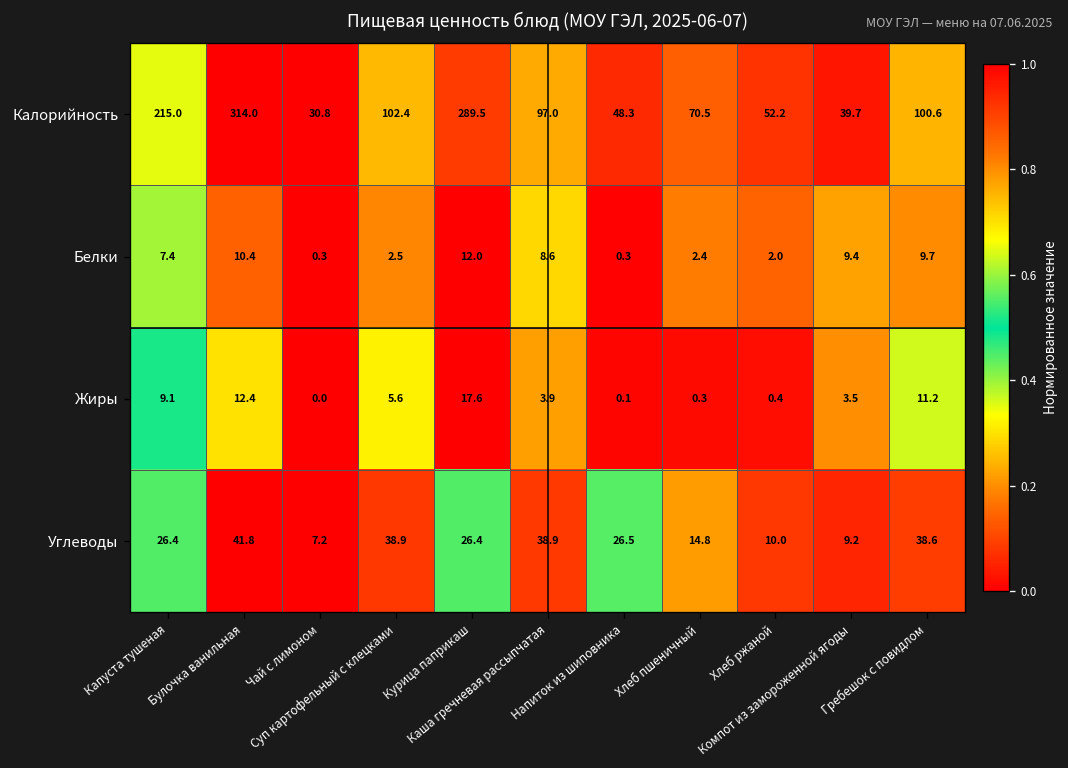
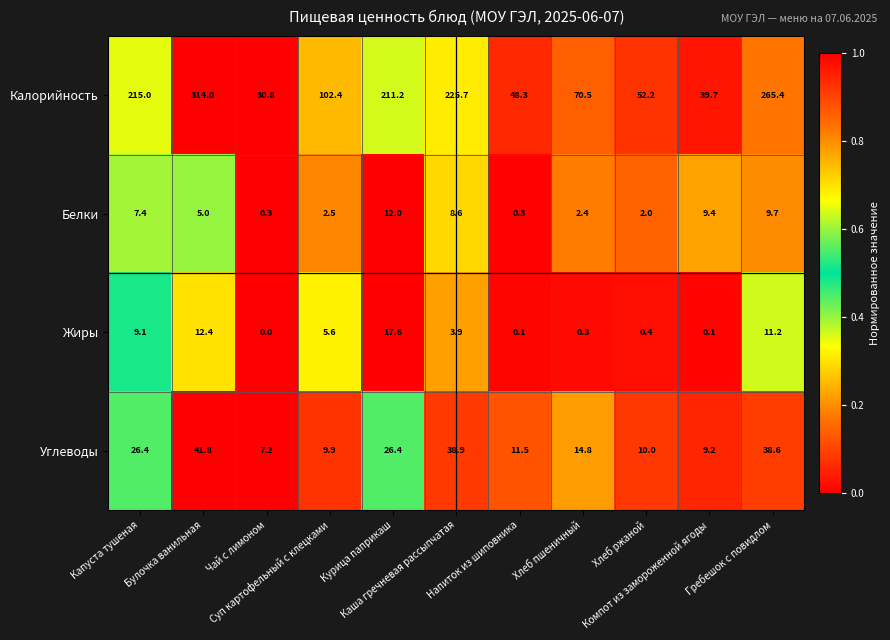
  {
    "Калорийность": {
      "Капуста тушеная": 215.0,
      "Булочка ванильная": 314.0,
      "Чай с лимоном": 30.8,
      "Суп картофельный с клецками": 102.4,
-     "Курица паприкаш": 289.5,
-     "Каша гречневая рассыпчатая": 97.0,
+     "Курица паприкаш": 211.2,
+     "Каша гречневая рассыпчатая": 225.7,
      "Напиток из шиповника": 48.3,
      "Хлеб пшеничный": 70.5,
      "Хлеб ржаной": 52.2,
      "Компот из замороженной ягоды": 39.7,
-     "Гребешок с повидлом": 100.6
+     "Гребешок с повидлом": 265.4
    },
    "Белки": {
      "Капуста тушеная": 7.4,
-     "Булочка ванильная": 10.4,
+     "Булочка ванильная": 5.0,
      "Чай с лимоном": 0.3,
      "Суп картофельный с клецками": 2.5,
      "Курица паприкаш": 12.0,
      "Каша гречневая рассыпчатая": 8.6,
      "Напиток из шиповника": 0.3,
      "Хлеб пшеничный": 2.4,
      "Хлеб ржаной": 2.0,
      "Компот из замороженной ягоды": 9.4,
      "Гребешок с повидлом": 9.7
    },
    "Жиры": {
      "Капуста тушеная": 9.1,
      "Булочка ванильная": 12.4,
      "Чай с лимоном": 0.0,
      "Суп картофельный с клецками": 5.6,
      "Курица паприкаш": 17.6,
      "Каша гречневая рассыпчатая": 3.9,
      "Напиток из шиповника": 0.1,
      "Хлеб пшеничный": 0.3,
      "Хлеб ржаной": 0.4,
-     "Компот из замороженной ягоды": 3.5,
+     "Компот из замороженной ягоды": 0.1,
      "Гребешок с повидлом": 11.2
    },
    "Углеводы": {
      "Капуста тушеная": 26.4,
      "Булочка ванильная": 41.8,
      "Чай с лимоном": 7.2,
-     "Суп картофельный с клецками": 38.9,
+     "Суп картофельный с клецками": 9.9,
      "Курица паприкаш": 26.4,
      "Каша гречневая рассыпчатая": 38.9,
-     "Напиток из шиповника": 26.5,
+     "Напиток из шиповника": 11.5,
      "Хлеб пшеничный": 14.8,
      "Хлеб ржаной": 10.0,
      "Компот из замороженной ягоды": 9.2,
      "Гребешок с повидлом": 38.6
    }
  }
